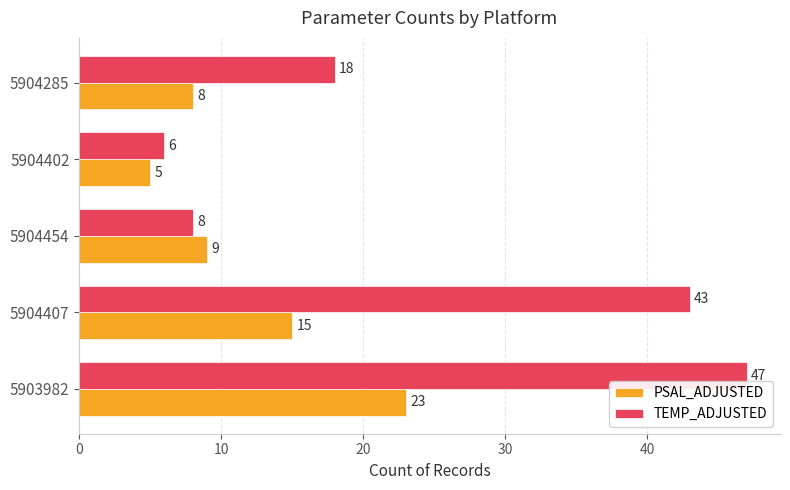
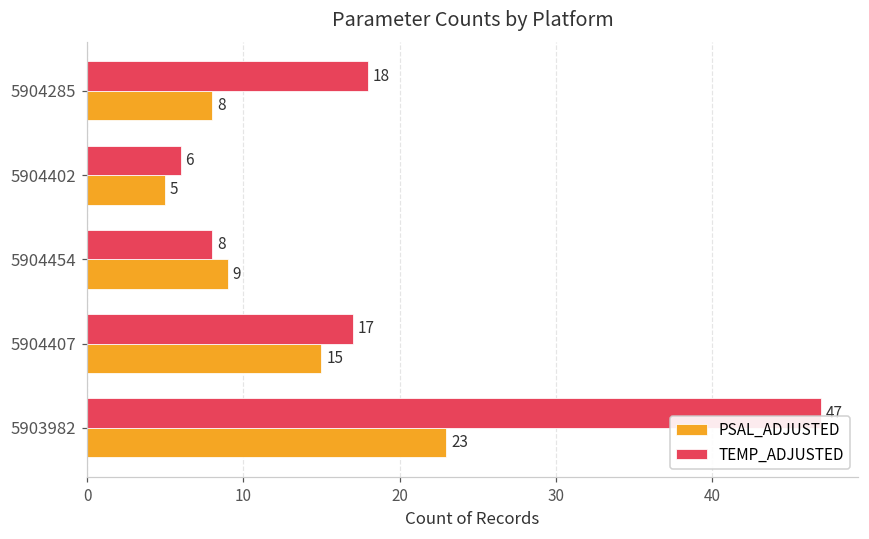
  {
    "PSAL_ADJUSTED": {
      "5904285": 8,
      "5904402": 5,
      "5904454": 9,
      "5904407": 15,
      "5903982": 23
    },
    "TEMP_ADJUSTED": {
      "5904285": 18,
      "5904402": 6,
      "5904454": 8,
-     "5904407": 43
+     "5904407": 17
    }
  }
